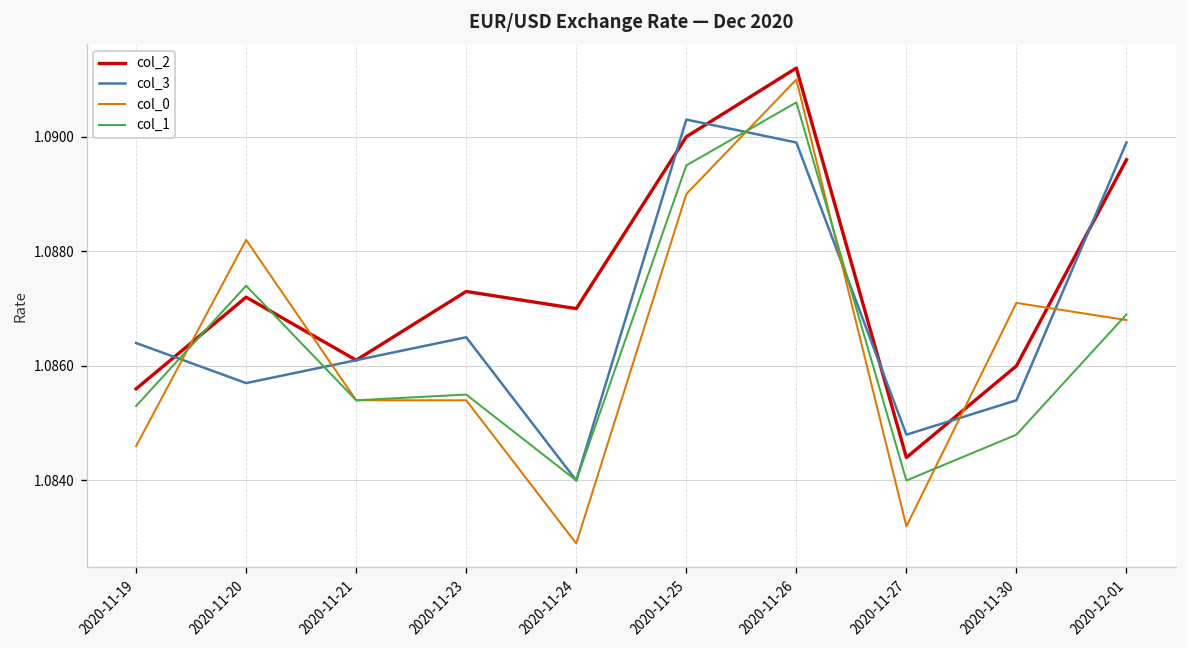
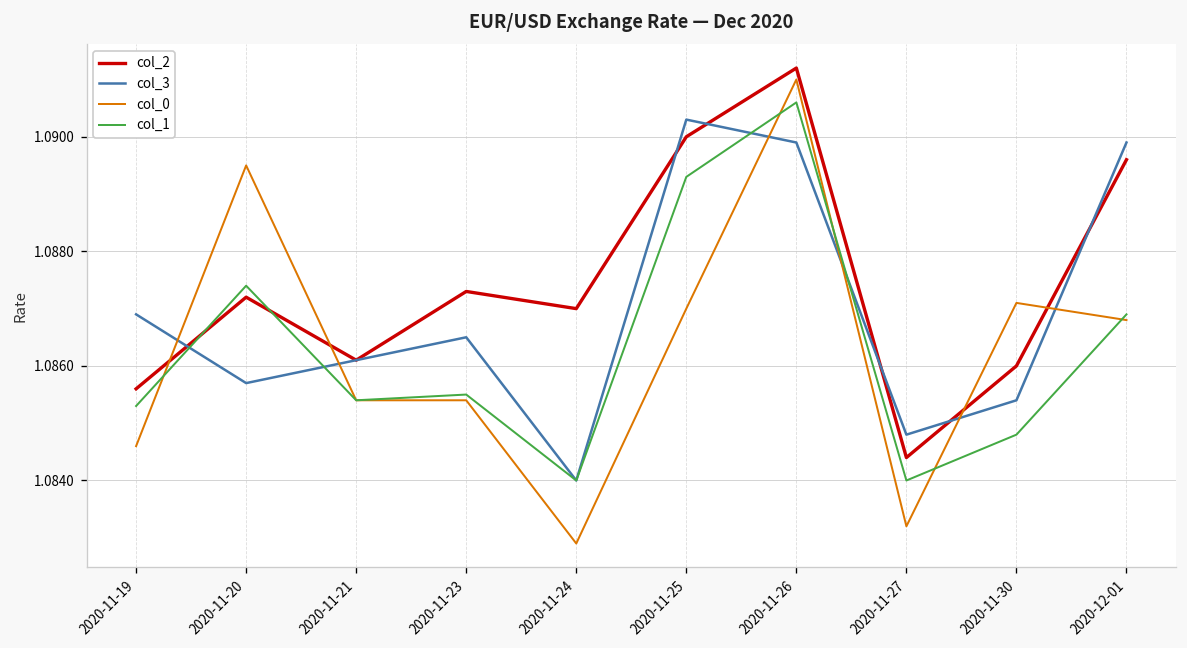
  {
    "col_2": {
      "2020-11-19": 1.0856,
      "2020-11-20": 1.0872,
      "2020-11-23": 1.0873,
      "2020-11-24": 1.0870,
      "2020-11-25": 1.0900,
      "2020-11-26": 1.0912,
      "2020-11-27": 1.0844,
      "2020-11-30": 1.0860,
      "2020-12-01": 1.0896
    },
    "col_3": {
-     "2020-11-19": 1.0864,
+     "2020-11-19": 1.0869,
      "2020-11-20": 1.0857,
      "2020-11-23": 1.0865,
      "2020-11-25": 1.0903,
      "2020-11-26": 1.0899,
      "2020-11-27": 1.0848,
      "2020-11-30": 1.0854,
      "2020-12-01": 1.0899
    },
    "col_0": {
      "2020-11-19": 1.0846,
-     "2020-11-20": 1.0882,
+     "2020-11-20": 1.0895,
      "2020-11-23": 1.0854,
      "2020-11-24": 1.0829,
-     "2020-11-25": 1.089,
+     "2020-11-25": 1.087,
      "2020-11-26": 1.0910,
      "2020-11-27": 1.0832,
      "2020-11-30": 1.0871,
      "2020-12-01": 1.0868
    },
    "col_1": {
      "2020-11-19": 1.0853,
      "2020-11-20": 1.0874,
      "2020-11-23": 1.0855,
-     "2020-11-25": 1.0895,
+     "2020-11-25": 1.0893,
      "2020-11-26": 1.0906,
      "2020-11-27": 1.0840,
      "2020-11-30": 1.0848,
      "2020-12-01": 1.0869
    }
  }
